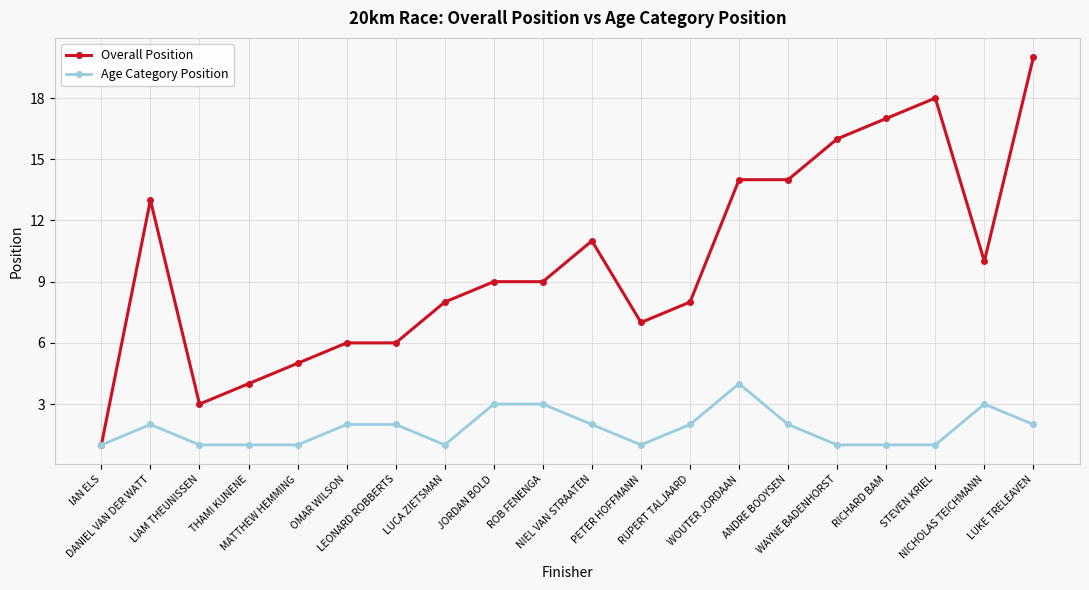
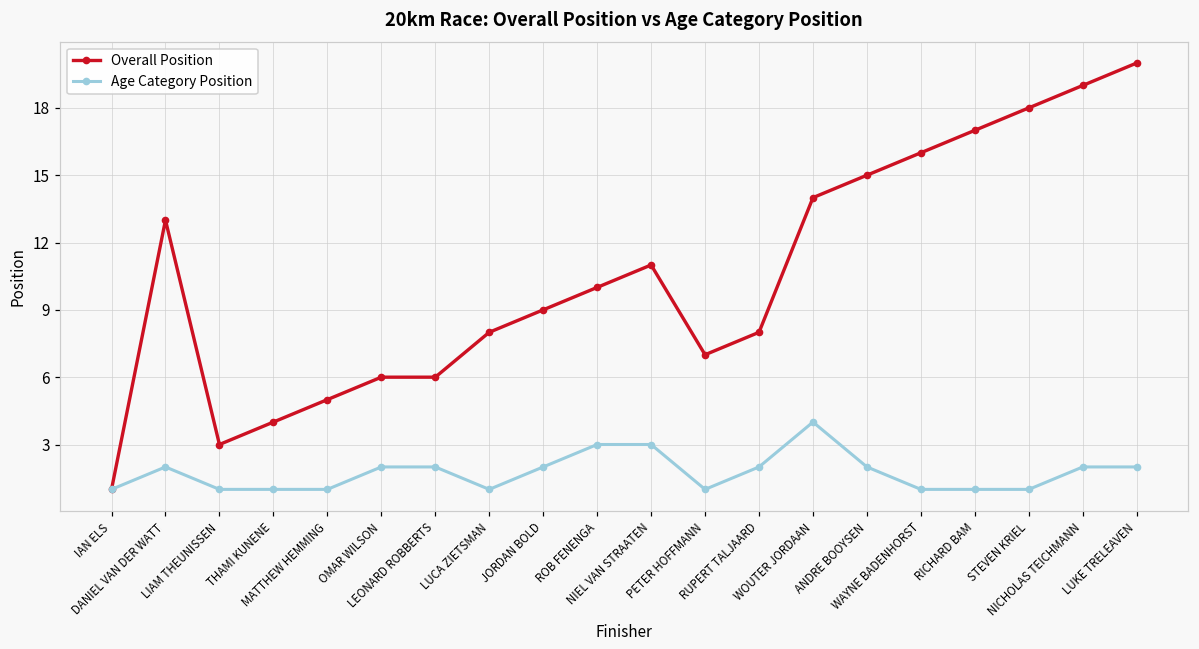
  {
    "Overall Position": {
      "DANIEL VAN DER WATT": 13,
      "LIAM THEUNISSEN": 3,
      "THAMI KUNENE": 4,
      "MATTHEW HEMMING": 5,
      "OMAR WILSON": 6,
      "LEONARD ROBBERTS": 6,
      "LUCA ZIETSMAN": 8,
      "JORDAN BOLD": 9,
-     "ROB FENENGA": 9,
+     "ROB FENENGA": 10,
      "NIEL VAN STRAATEN": 11,
      "PETER HOFFMANN": 7,
      "RUPERT TALJAARD": 8,
      "WOUTER JORDAAN": 14,
-     "ANDRE BOOYSEN": 14,
+     "ANDRE BOOYSEN": 15,
      "WAYNE BADENHORST": 16,
      "RICHARD BAM": 17,
      "STEVEN KRIEL": 18,
-     "NICHOLAS TEICHMANN": 10,
+     "NICHOLAS TEICHMANN": 19,
      "LUKE TRELEAVEN": 20
    },
    "Age Category Position": {
      "DANIEL VAN DER WATT": 2,
      "LIAM THEUNISSEN": 1,
      "THAMI KUNENE": 1,
      "MATTHEW HEMMING": 1,
      "OMAR WILSON": 2,
      "LEONARD ROBBERTS": 2,
      "LUCA ZIETSMAN": 1,
-     "JORDAN BOLD": 3,
+     "JORDAN BOLD": 2,
      "ROB FENENGA": 3,
-     "NIEL VAN STRAATEN": 2,
+     "NIEL VAN STRAATEN": 3,
      "PETER HOFFMANN": 1,
      "RUPERT TALJAARD": 2,
      "WOUTER JORDAAN": 4,
      "ANDRE BOOYSEN": 2,
      "WAYNE BADENHORST": 1,
      "RICHARD BAM": 1,
      "STEVEN KRIEL": 1,
-     "NICHOLAS TEICHMANN": 3,
+     "NICHOLAS TEICHMANN": 2,
      "LUKE TRELEAVEN": 2
    }
  }
